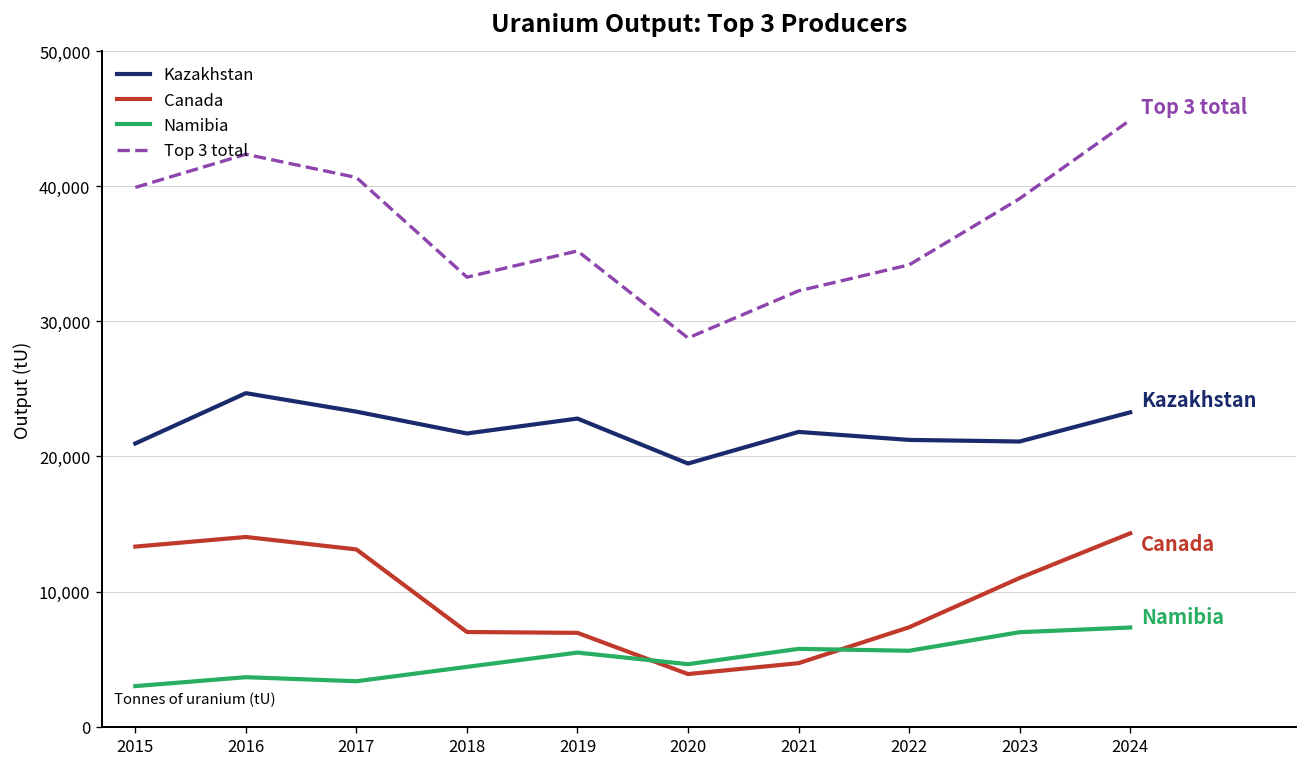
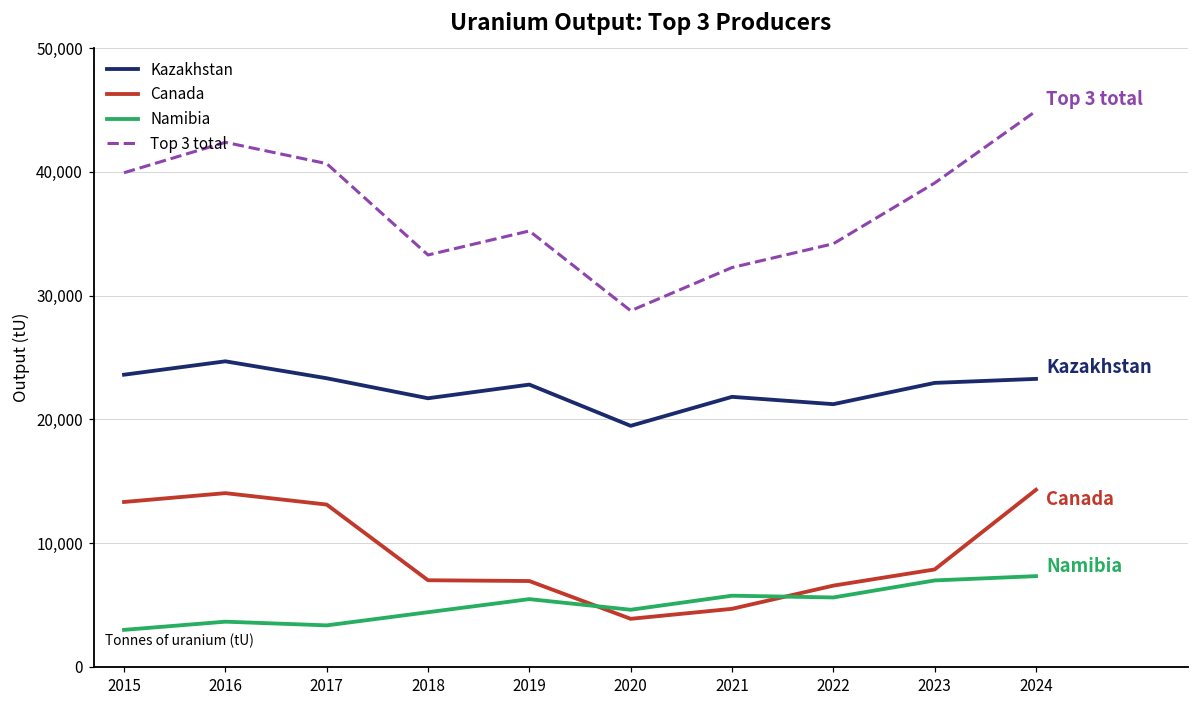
  {
    "Kazakhstan": {
-     "2015": "21,000",
+     "2015": "23,600",
      "2016": "24,700",
      "2017": "23,300",
      "2018": "21,700",
      "2019": "22,800",
      "2020": "19,500",
      "2021": "21,800",
      "2022": "21,200",
-     "2023": "21,100",
+     "2023": "22,900",
      "2024": "23,300"
    },
    "Canada": {
      "2015": "13,300",
      "2016": "14,000",
      "2017": "13,100",
      "2018": "7,000",
      "2019": "6,900",
      "2020": "3,900",
      "2021": "4,700",
-     "2022": "7,400",
-     "2023": "11,000",
+     "2022": "6,600",
+     "2023": "7,900",
      "2024": "14,300"
    },
    "Namibia": {
      "2015": "3,000",
      "2016": "3,700",
      "2017": "3,400",
      "2018": "4,400",
      "2019": "5,500",
      "2020": "4,600",
      "2021": "5,800",
      "2022": "5,600",
      "2023": "7,000",
      "2024": "7,300"
    },
    "Top 3 total": {
      "2015": "39,900",
      "2016": "42,400",
      "2017": "40,700",
      "2018": "33,300",
      "2019": "35,200",
      "2020": "28,800",
      "2021": "32,300",
      "2022": "34,200",
      "2023": "39,100"
    }
  }
